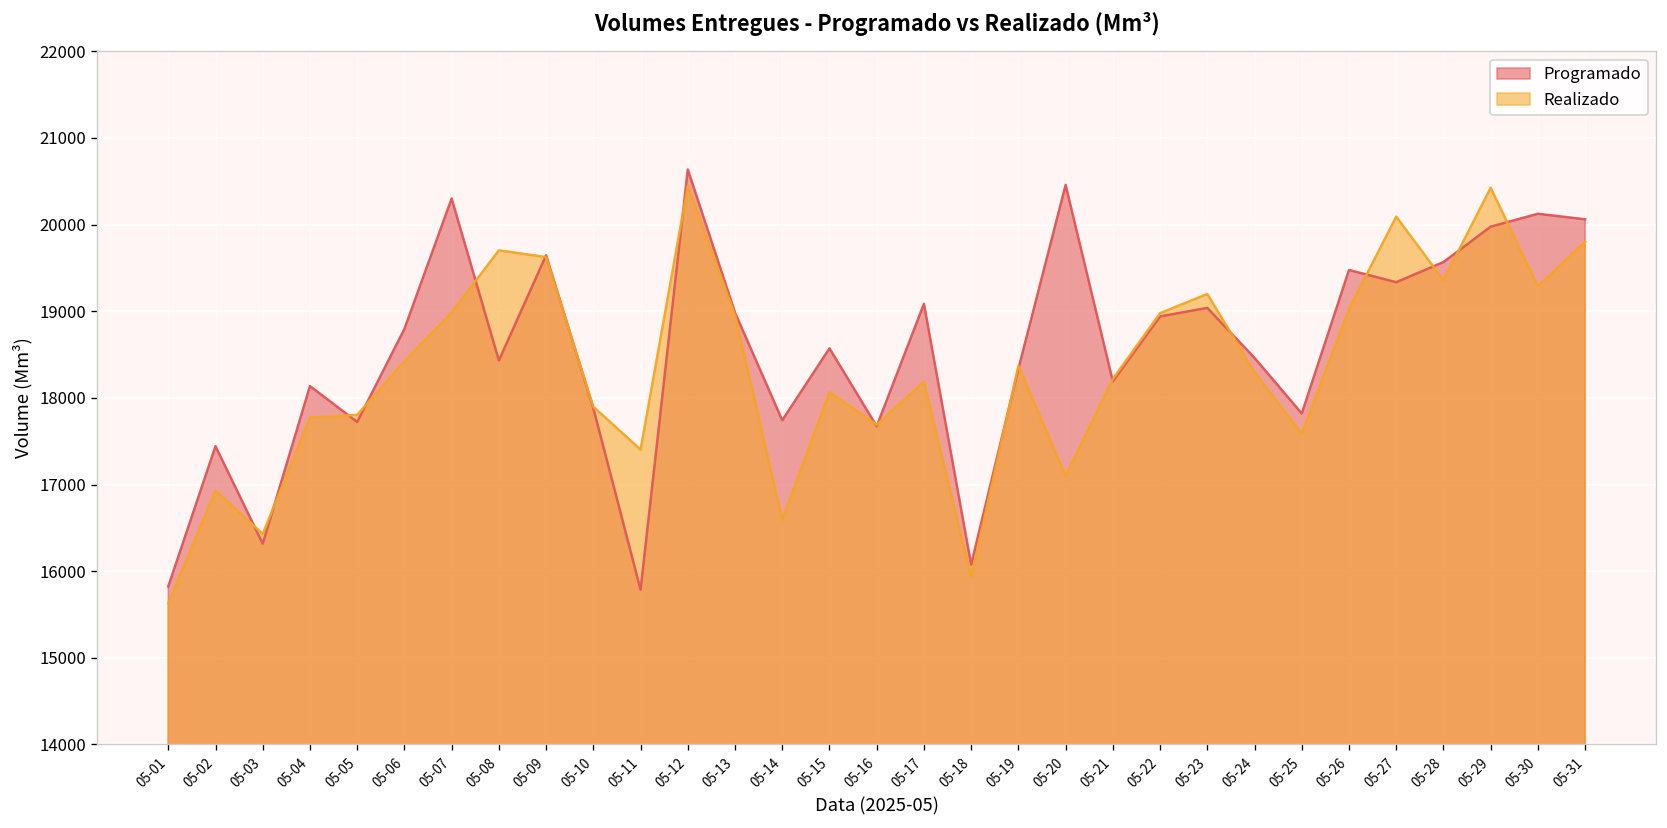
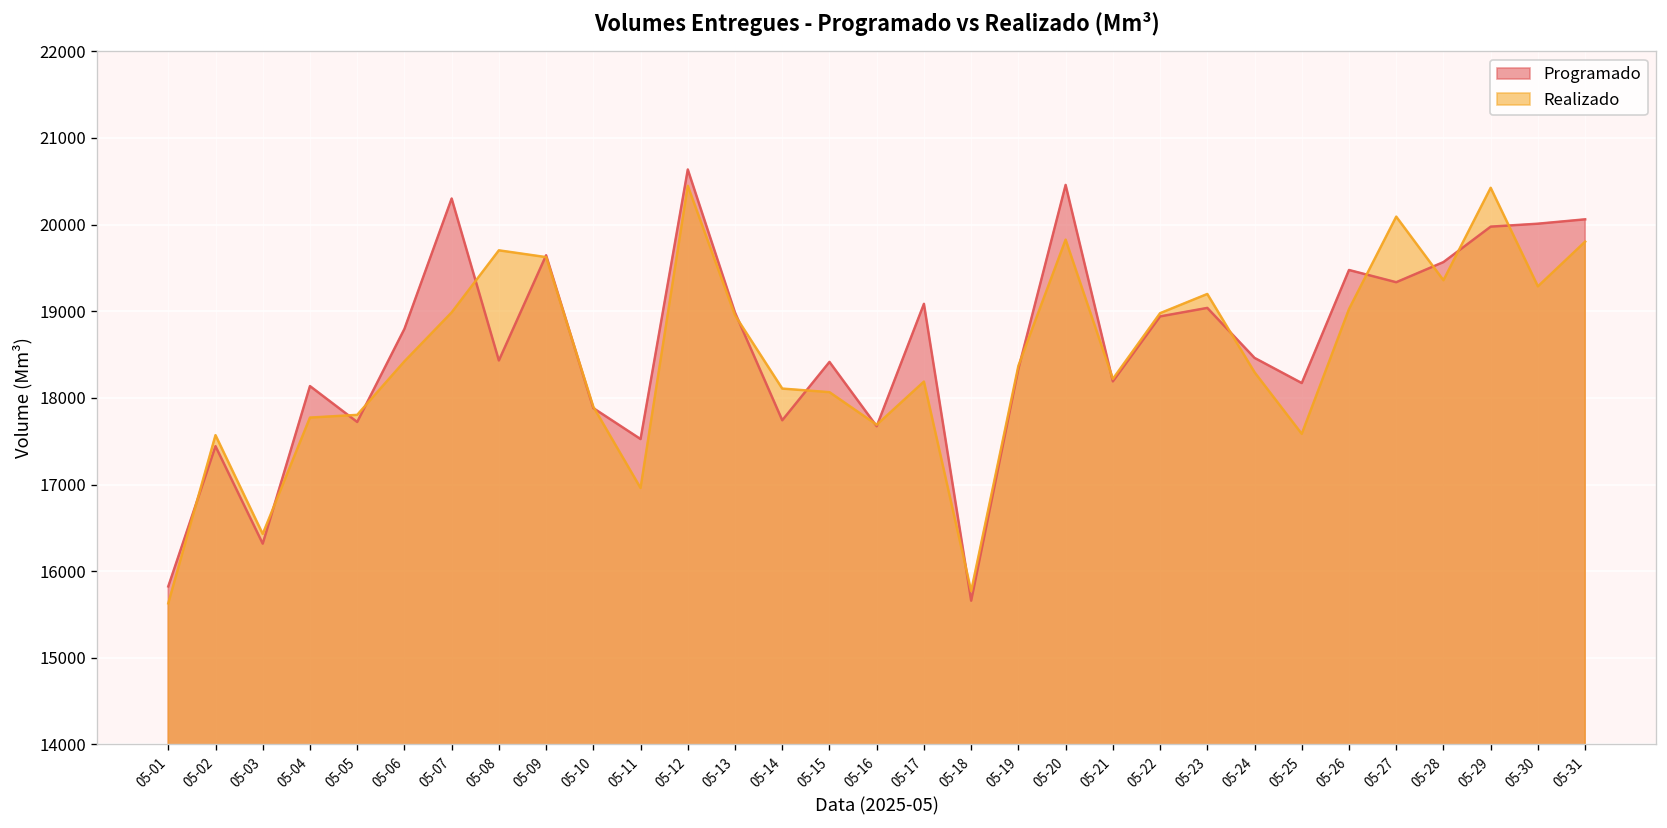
  {
    "Programado": {
      "05-01": 15800,
      "05-02": 17400,
      "05-03": 16300,
      "05-04": 18100,
      "05-05": 17700,
      "05-06": 18800,
      "05-07": 20300,
      "05-08": 18400,
-     "05-11": 15800,
+     "05-11": 17500,
      "05-12": 20600,
      "05-14": 17700,
-     "05-15": 18600,
+     "05-15": 18400,
      "05-17": 19100,
-     "05-18": 16100,
+     "05-18": 15700,
      "05-20": 20500,
      "05-22": 18900,
      "05-23": 19000,
      "05-24": 18500,
-     "05-25": 17800,
+     "05-25": 18200,
      "05-26": 19500,
      "05-27": 19300,
      "05-28": 19600,
      "05-29": 20000,
-     "05-30": 20100,
+     "05-30": 20000,
      "05-31": 20100
    },
    "Realizado": {
      "05-01": 15600,
-     "05-02": 16900,
+     "05-02": 17600,
      "05-03": 16400,
      "05-04": 17800,
      "05-05": 17800,
      "05-06": 18400,
      "05-07": 19000,
      "05-08": 19700,
-     "05-11": 17400,
+     "05-11": 17000,
      "05-12": 20400,
-     "05-14": 16600,
+     "05-14": 18100,
      "05-15": 18100,
      "05-17": 18200,
-     "05-18": 15900,
-     "05-20": 17100,
+     "05-18": 15800,
+     "05-20": 19800,
      "05-22": 19000,
      "05-23": 19200,
      "05-24": 18300,
      "05-25": 17600,
      "05-26": 19000,
      "05-27": 20100,
      "05-28": 19400,
      "05-29": 20400,
      "05-30": 19300,
      "05-31": 19800
    }
  }
